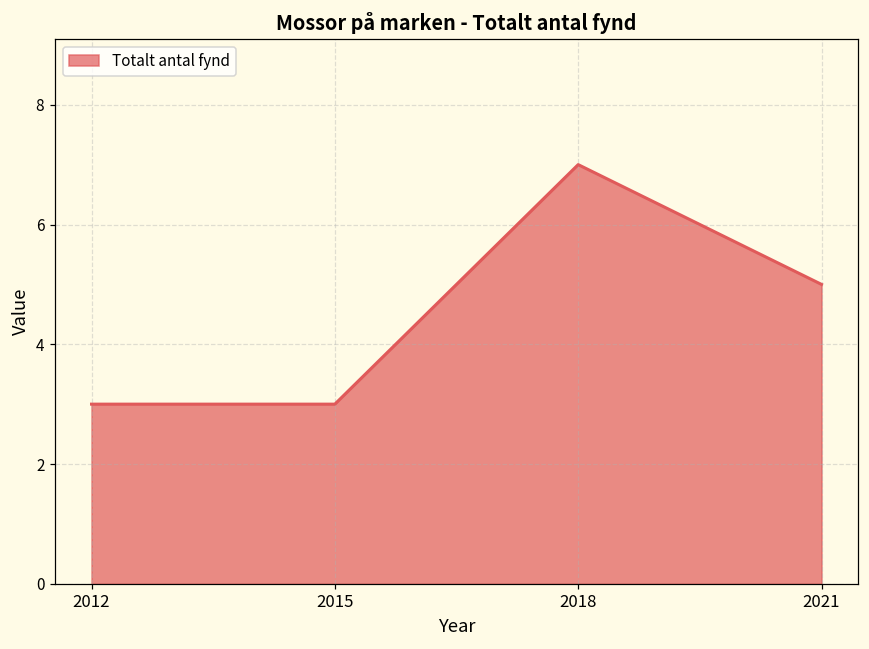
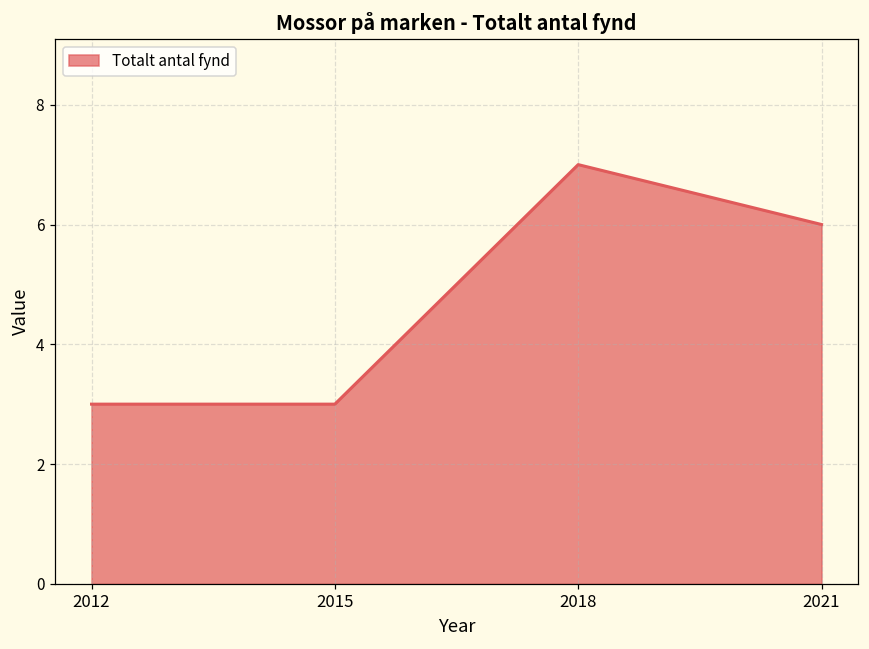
  {
    "2012": 3,
    "2015": 3,
    "2018": 7,
-   "2021": 5
+   "2021": 6
  }
